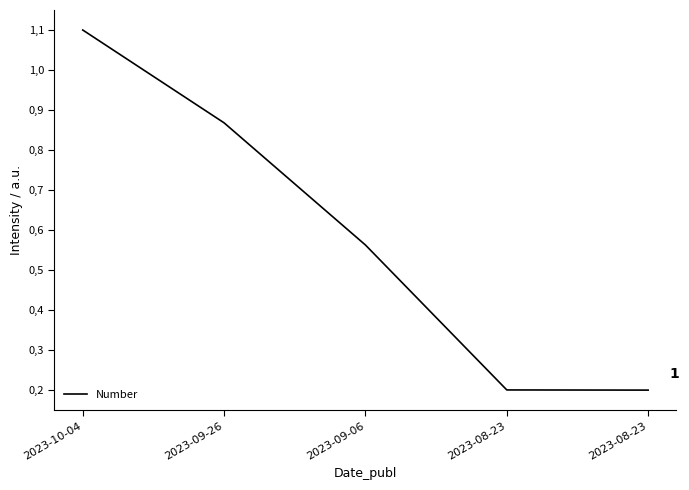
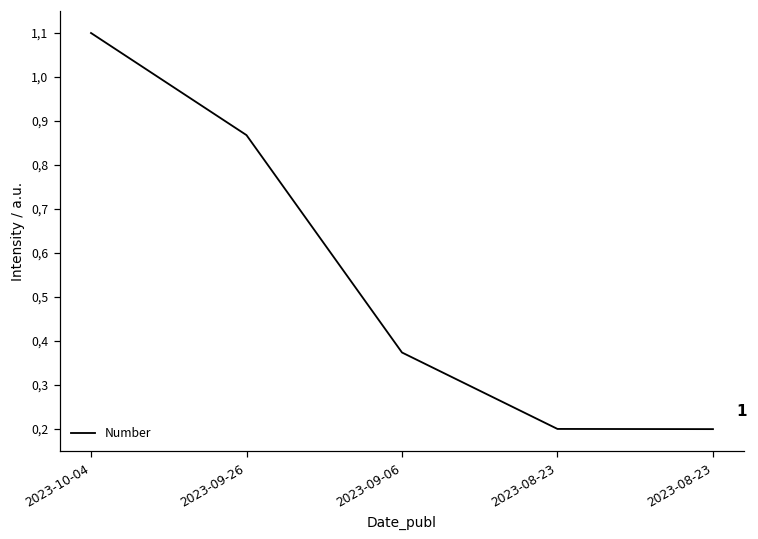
  {
    "2023-10-04": 11.0,
    "2023-09-26": 8.7,
-   "2023-09-06": 5.6
+   "2023-09-06": 3.7
  }
